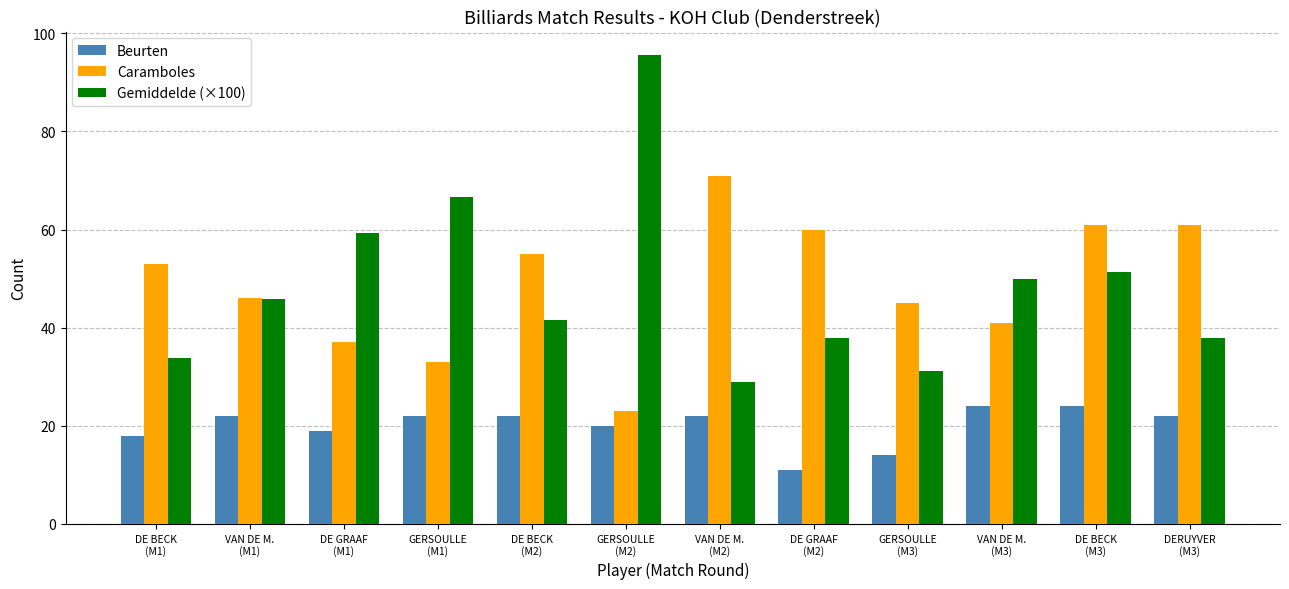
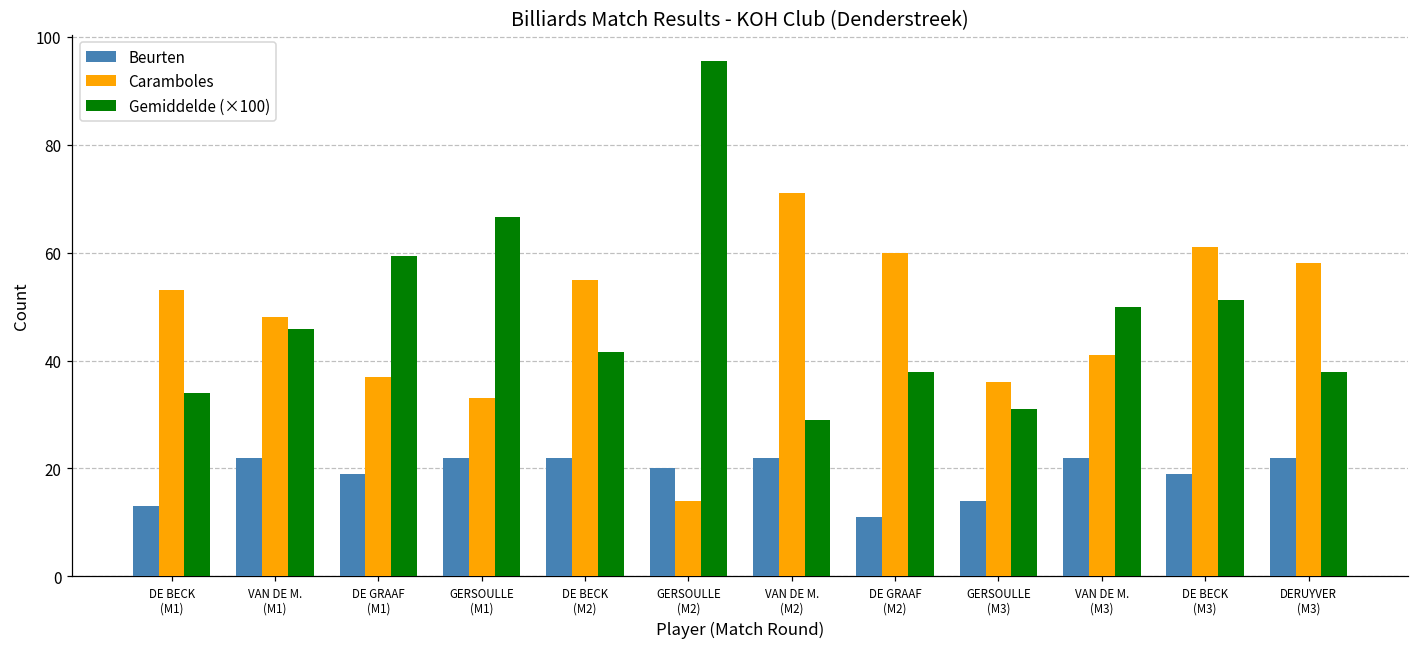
  {
    "Beurten": {
-     "DE BECK (M1)": 18,
+     "DE BECK (M1)": 13,
      "VAN DE M. (M1)": 22,
      "DE GRAAF (M1)": 19,
      "GERSOULLE (M1)": 22,
      "DE BECK (M2)": 22,
      "GERSOULLE (M2)": 20,
      "VAN DE M. (M2)": 22,
      "DE GRAAF (M2)": 11,
      "GERSOULLE (M3)": 14,
-     "VAN DE M. (M3)": 24,
-     "DE BECK (M3)": 24,
+     "VAN DE M. (M3)": 22,
+     "DE BECK (M3)": 19,
      "DERUYVER (M3)": 22
    },
    "Caramboles": {
      "DE BECK (M1)": 53,
-     "VAN DE M. (M1)": 46,
+     "VAN DE M. (M1)": 48,
      "DE GRAAF (M1)": 37,
      "GERSOULLE (M1)": 33,
      "DE BECK (M2)": 55,
-     "GERSOULLE (M2)": 23,
+     "GERSOULLE (M2)": 14,
      "VAN DE M. (M2)": 71,
      "DE GRAAF (M2)": 60,
-     "GERSOULLE (M3)": 45,
+     "GERSOULLE (M3)": 36,
      "VAN DE M. (M3)": 41,
      "DE BECK (M3)": 61,
-     "DERUYVER (M3)": 61
+     "DERUYVER (M3)": 58
    },
    "Gemiddelde (×100)": {
      "DE BECK (M1)": 34,
      "VAN DE M. (M1)": 46,
      "DE GRAAF (M1)": 59,
      "GERSOULLE (M1)": 67,
      "DE BECK (M2)": 42,
      "GERSOULLE (M2)": 96,
      "VAN DE M. (M2)": 29,
      "DE GRAAF (M2)": 38,
      "GERSOULLE (M3)": 31,
      "VAN DE M. (M3)": 50,
      "DE BECK (M3)": 51,
      "DERUYVER (M3)": 38
    }
  }
